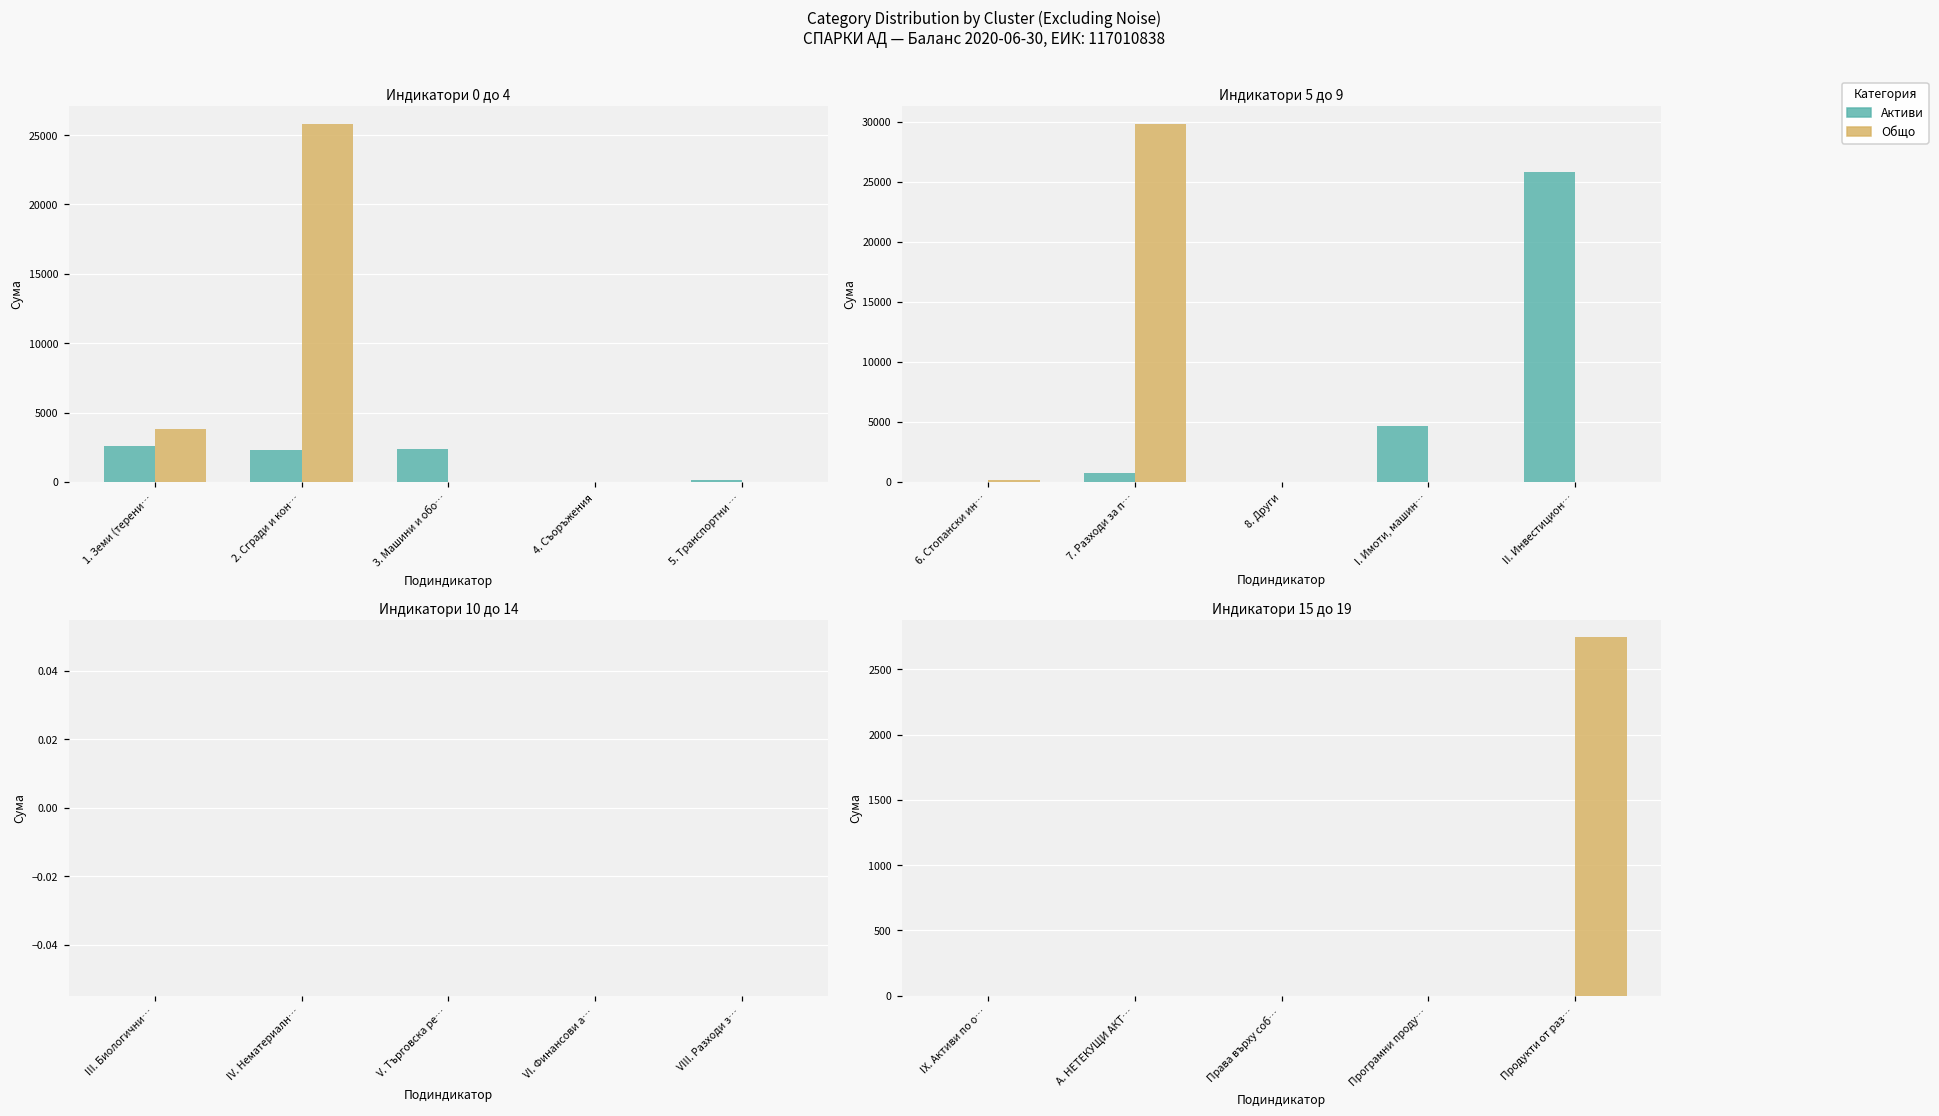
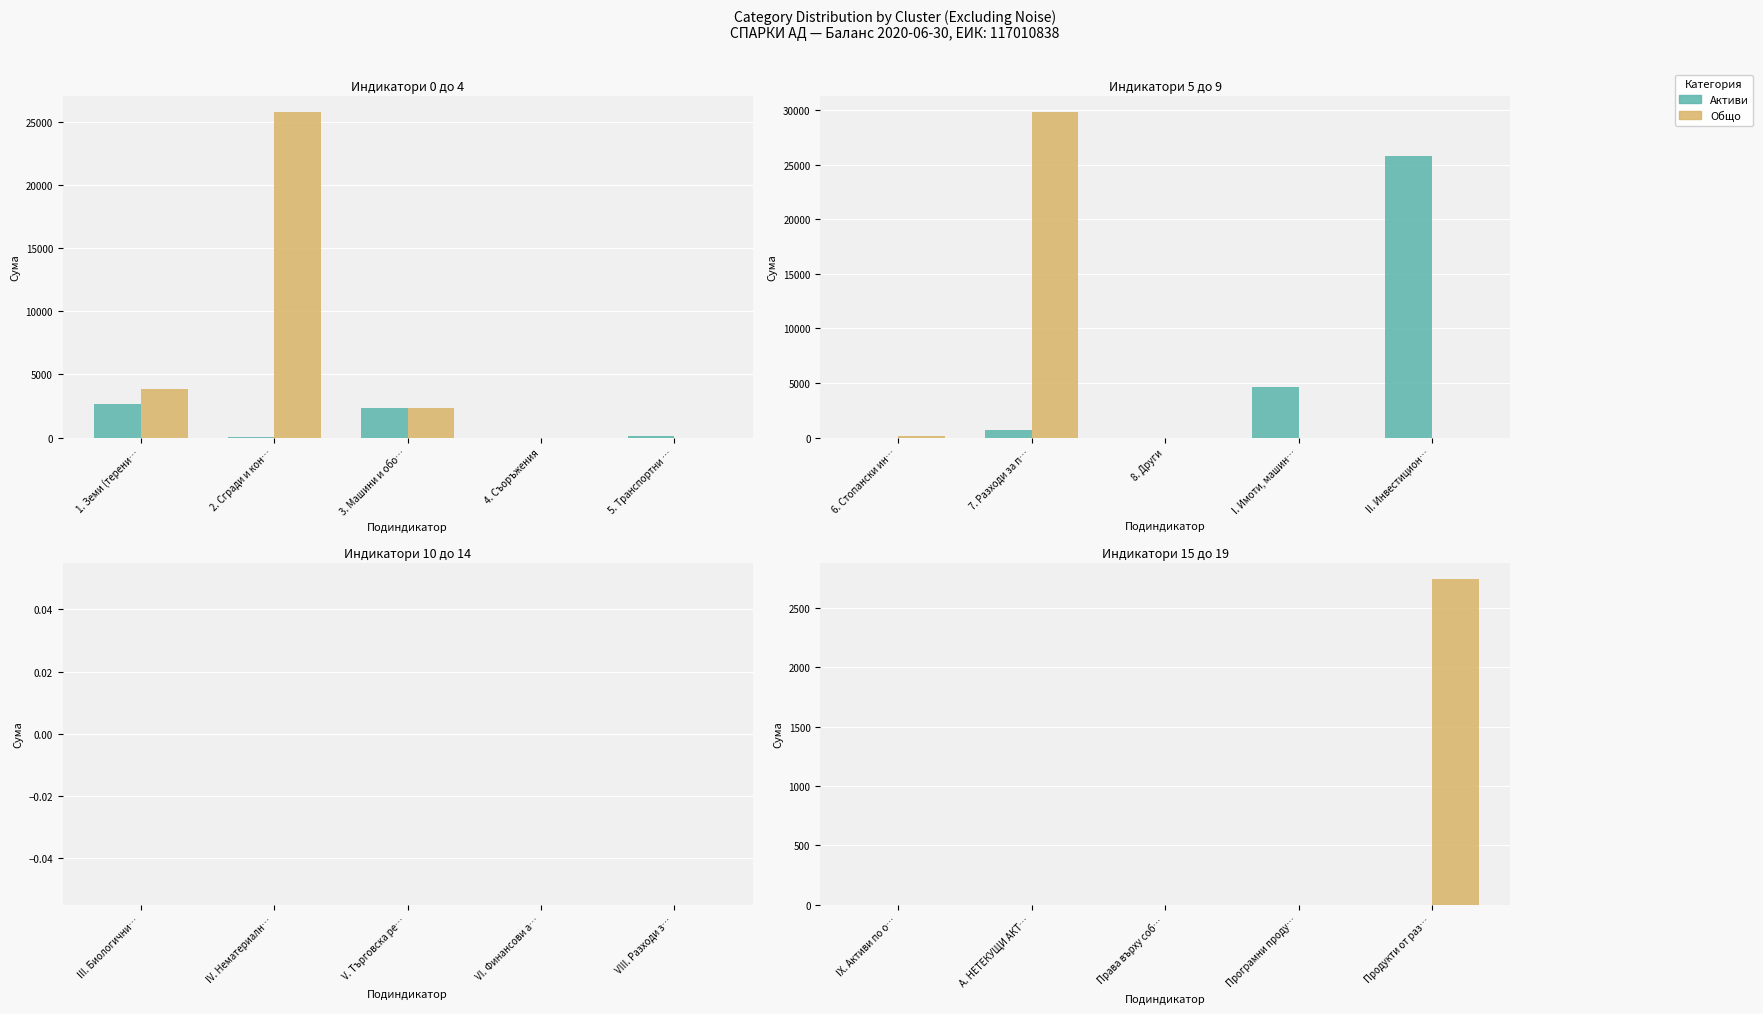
  {
    "Индикатори 0 до 4": {
      "Активи": {
        "1. Земи (терени…": 2600,
-       "2. Сгради и кон…": 2300,
+       "2. Сгради и кон…": 0,
        "3. Машини и обо…": 2400,
        "4. Съоръжения": 0
      },
      "Общо": {
        "1. Земи (терени…": 3800,
        "2. Сгради и кон…": 25800,
-       "3. Машини и обо…": 0,
+       "3. Машини и обо…": 2400,
        "4. Съоръжения": 0,
        "5. Транспортни …": 0
      }
    },
    "Индикатори 5 до 9": {
      "Активи": {
        "6. Стопански ин…": 0,
        "7. Разходи за п…": 700,
        "8. Други": 0,
        "I. Имоти, машин…": 4600,
        "II. Инвестицион…": 25800
      },
      "Общо": {
        "7. Разходи за п…": 29800,
        "8. Други": 0,
        "I. Имоти, машин…": 0,
        "II. Инвестицион…": 0
      }
    },
    "Индикатори 10 до 14": {
      "Активи": {
        "III. Биологични…": 0.000,
        "IV. Нематериалн…": 0.000,
        "V. Търговска ре…": 0.000,
        "VI. Финансови а…": 0.000,
        "VIII. Разходи з…": 0.000
      },
      "Общо": {
        "III. Биологични…": 0.000,
        "IV. Нематериалн…": 0.000,
        "V. Търговска ре…": 0.000,
        "VI. Финансови а…": 0.000,
        "VIII. Разходи з…": 0.000
      }
    },
    "Индикатори 15 до 19": {
      "Активи": {
        "IX. Активи по о…": 0,
        "А. НЕТЕКУЩИ АКТ…": 0,
        "Права върху соб…": 0,
        "Програмни проду…": 0,
        "Продукти от раз…": 0
      },
      "Общо": {
        "IX. Активи по о…": 0,
        "А. НЕТЕКУЩИ АКТ…": 0,
        "Права върху соб…": 0,
        "Програмни проду…": 0,
        "Продукти от раз…": 2740
      }
    }
  }
